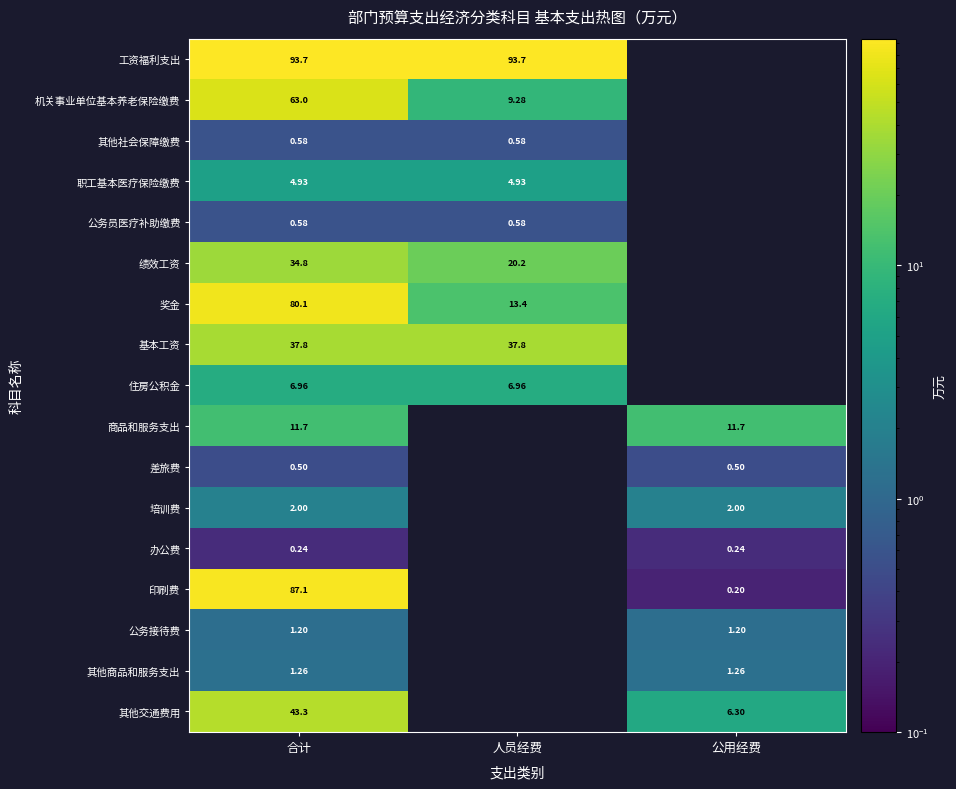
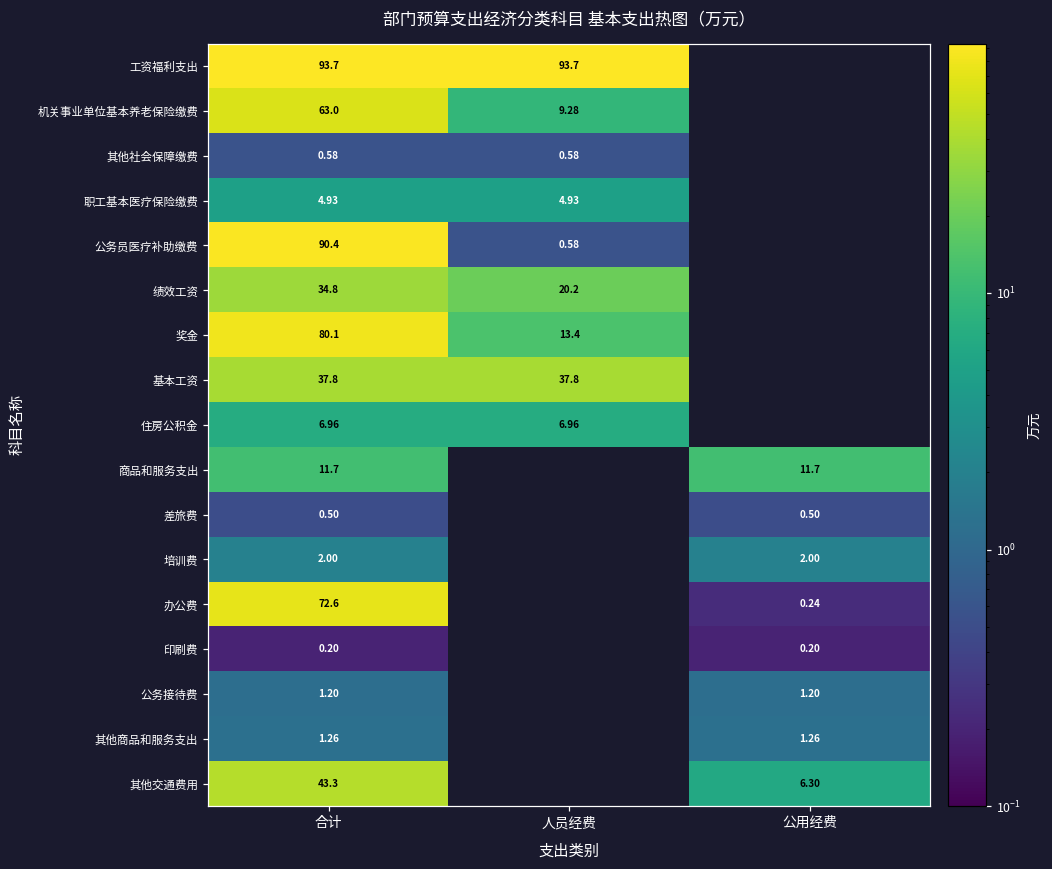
  {
    "工资福利支出": {
      "合计": 93.7,
      "人员经费": 93.7
    },
    "机关事业单位基本养老保险缴费": {
      "合计": 63.0,
      "人员经费": 9.28
    },
    "其他社会保障缴费": {
      "合计": 0.58,
      "人员经费": 0.58
    },
    "职工基本医疗保险缴费": {
      "合计": 4.93,
      "人员经费": 4.93
    },
    "公务员医疗补助缴费": {
-     "合计": 0.58,
+     "合计": 90.4,
      "人员经费": 0.58
    },
    "绩效工资": {
      "合计": 34.8,
      "人员经费": 20.2
    },
    "奖金": {
      "合计": 80.1,
      "人员经费": 13.4
    },
    "基本工资": {
      "合计": 37.8,
      "人员经费": 37.8
    },
    "住房公积金": {
      "合计": 6.96,
      "人员经费": 6.96
    },
    "商品和服务支出": {
      "合计": 11.7,
      "公用经费": 11.7
    },
    "差旅费": {
      "合计": 0.50,
      "公用经费": 0.50
    },
    "培训费": {
      "合计": 2.00,
      "公用经费": 2.00
    },
    "办公费": {
-     "合计": 0.24,
+     "合计": 72.6,
      "公用经费": 0.24
    },
    "印刷费": {
-     "合计": 87.1,
+     "合计": 0.20,
      "公用经费": 0.20
    },
    "公务接待费": {
      "合计": 1.20,
      "公用经费": 1.20
    },
    "其他商品和服务支出": {
      "合计": 1.26,
      "公用经费": 1.26
    },
    "其他交通费用": {
      "合计": 43.3,
      "公用经费": 6.30
    }
  }
